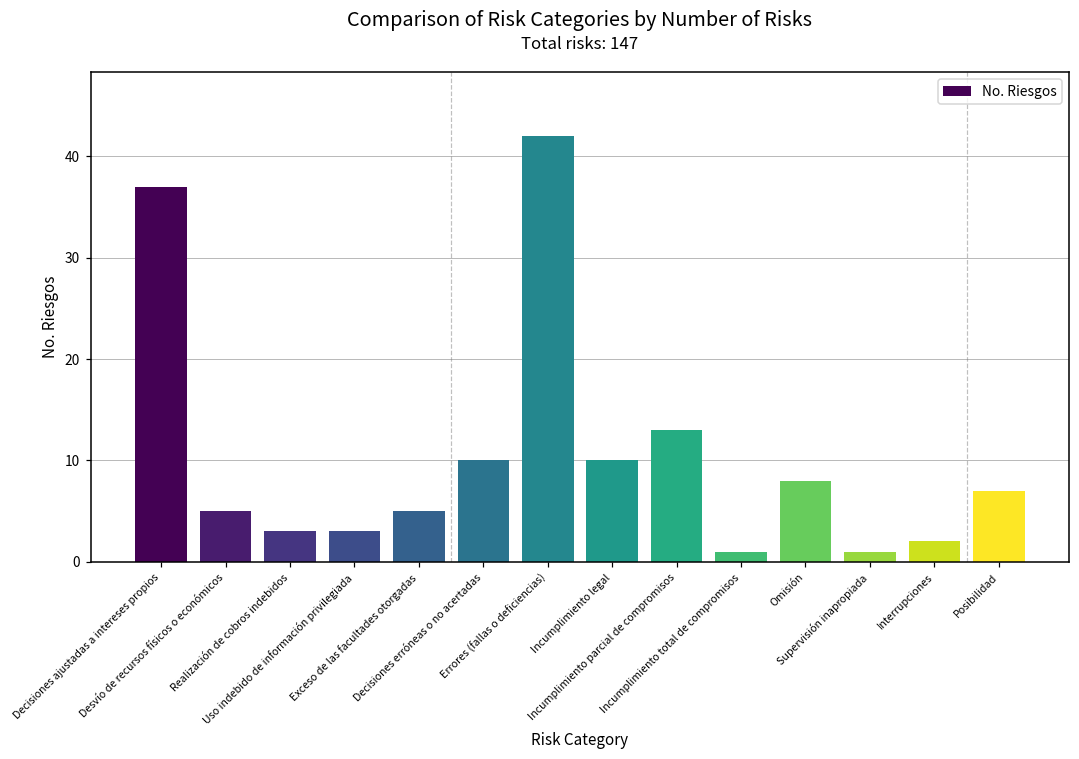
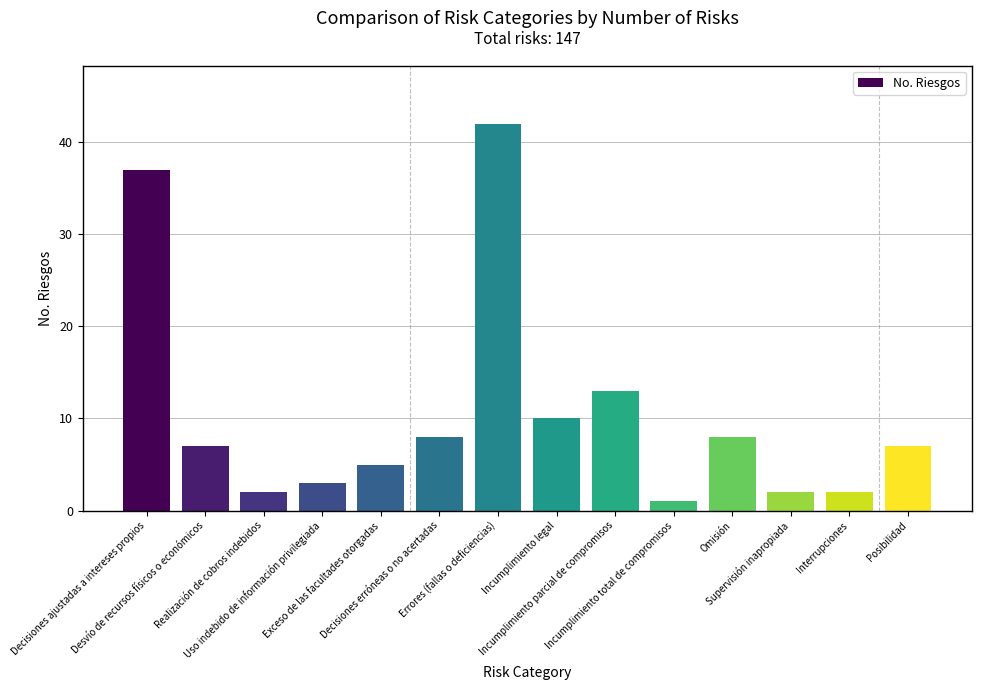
  {
    "Decisiones ajustadas a intereses propios": 37,
-   "Desvío de recursos físicos o económicos": 5,
-   "Realización de cobros indebidos": 3,
+   "Desvío de recursos físicos o económicos": 7,
+   "Realización de cobros indebidos": 2,
    "Uso indebido de información privilegiada": 3,
    "Exceso de las facultades otorgadas": 5,
-   "Decisiones erróneas o no acertadas": 10,
+   "Decisiones erróneas o no acertadas": 8,
    "Errores (fallas o deficiencias)": 42,
    "Incumplimiento legal": 10,
    "Incumplimiento parcial de compromisos": 13,
    "Incumplimiento total de compromisos": 1,
    "Omisión": 8,
-   "Supervisión inapropiada": 1,
+   "Supervisión inapropiada": 2,
    "Interrupciones": 2,
    "Posibilidad": 7
  }
